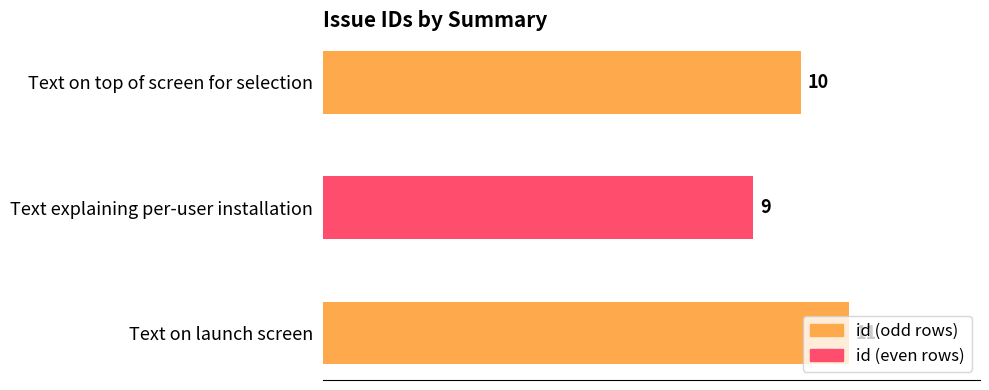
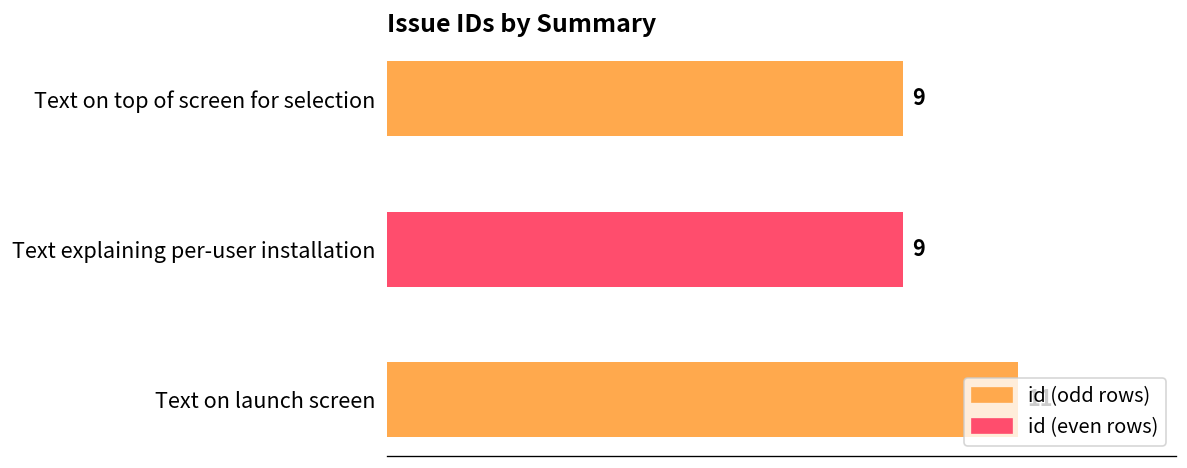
  {
-   "Text on top of screen for selection": 10,
+   "Text on top of screen for selection": 9,
    "Text explaining per-user installation": 9
  }
